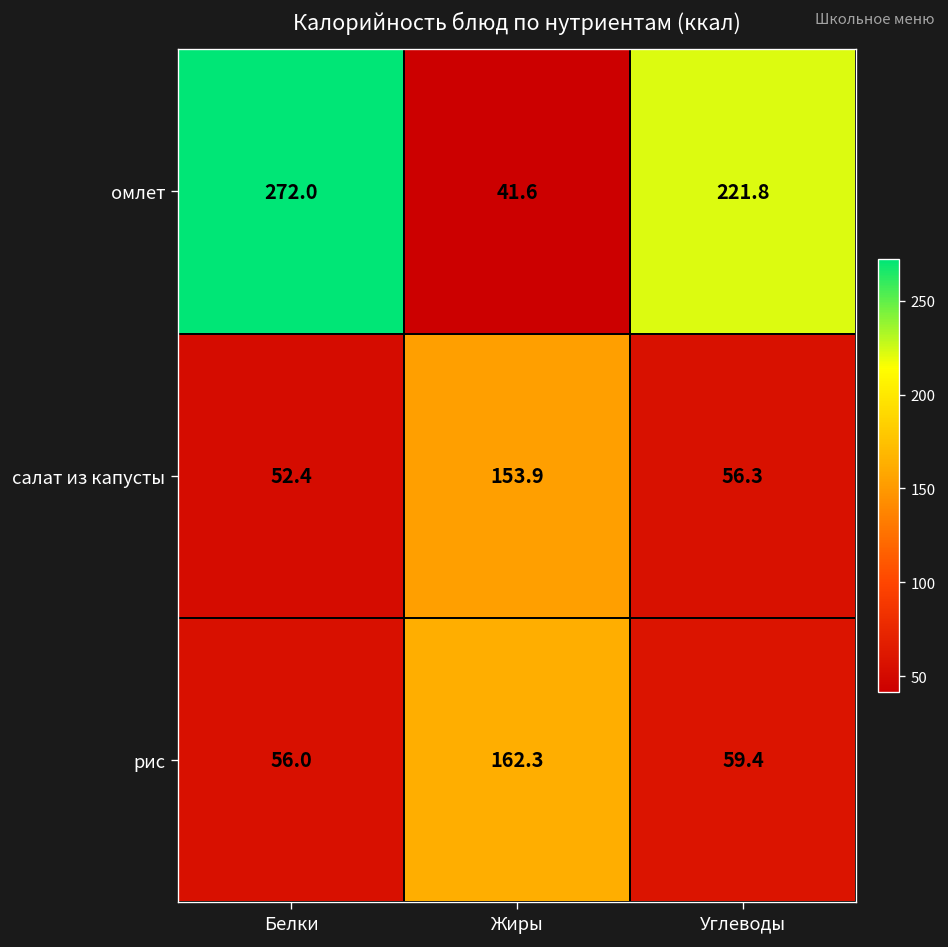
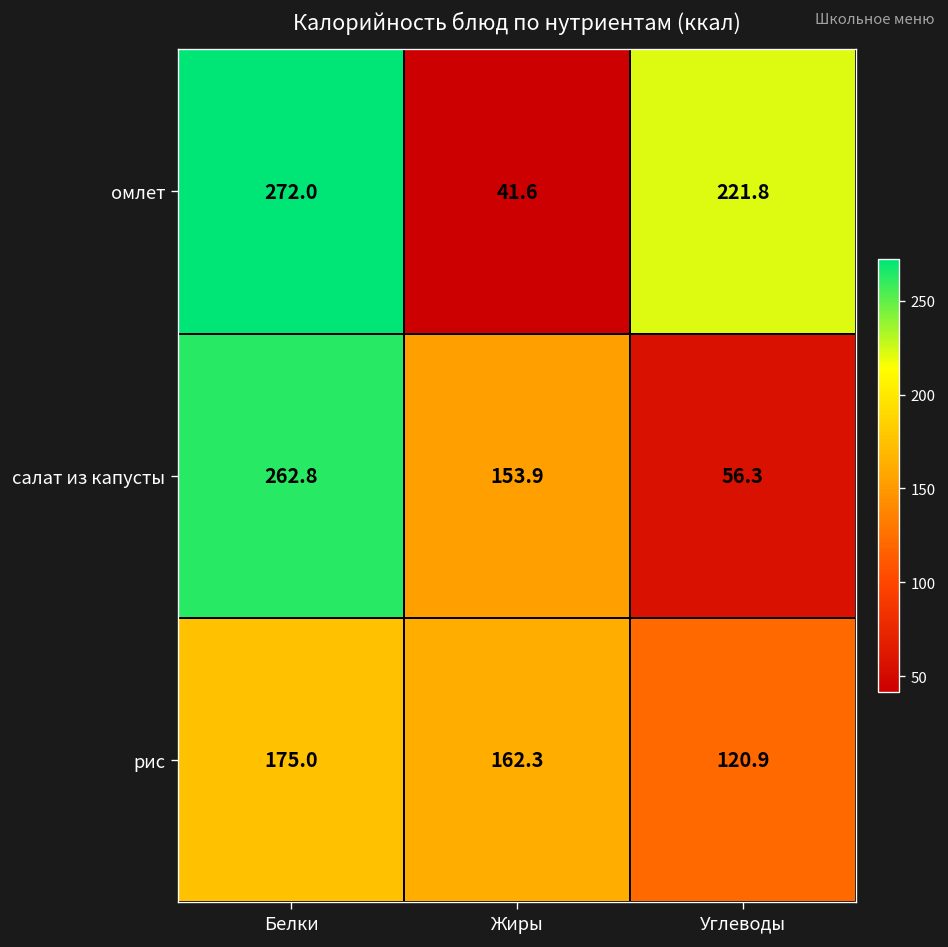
  {
    "омлет": {
      "Белки": 272.0,
      "Жиры": 41.6,
      "Углеводы": 221.8
    },
    "салат из капусты": {
-     "Белки": 52.4,
+     "Белки": 262.8,
      "Жиры": 153.9,
      "Углеводы": 56.3
    },
    "рис": {
-     "Белки": 56.0,
+     "Белки": 175.0,
      "Жиры": 162.3,
-     "Углеводы": 59.4
+     "Углеводы": 120.9
    }
  }
